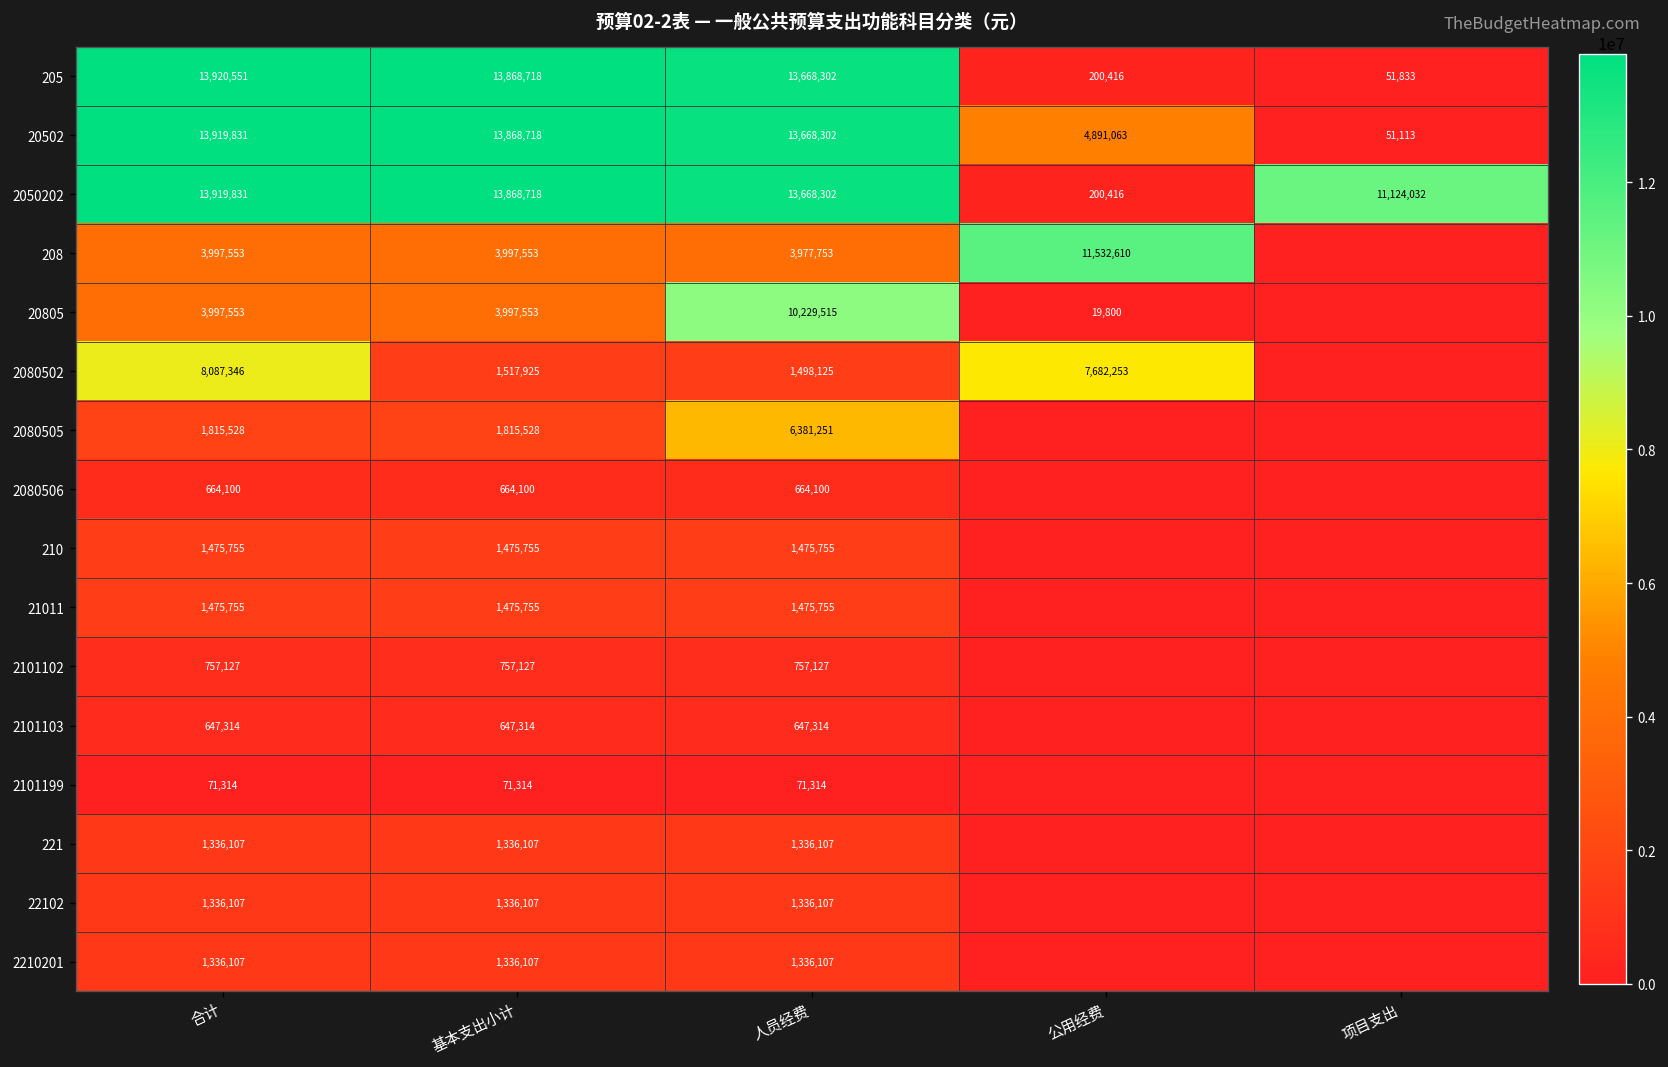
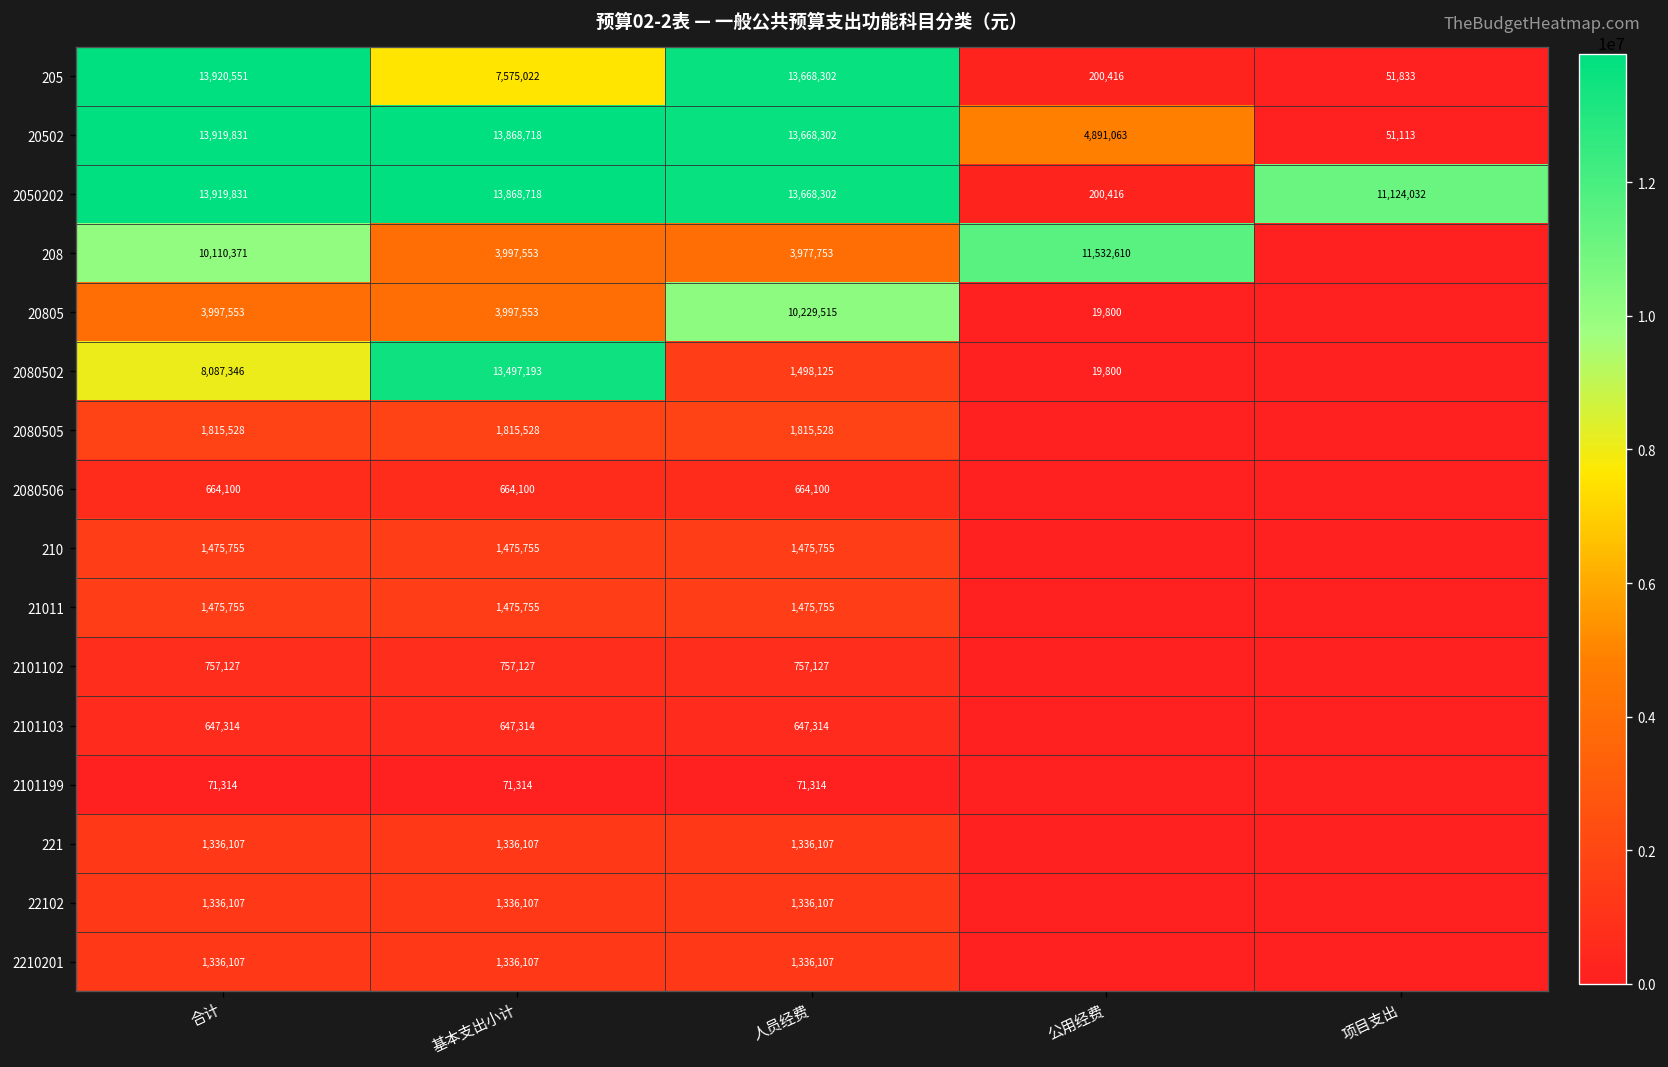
  {
    "205": {
      "合计": "13,920,551",
-     "基本支出小计": "13,868,718",
+     "基本支出小计": "7,575,022",
      "人员经费": "13,668,302",
      "公用经费": "200,416",
      "项目支出": "51,833"
    },
    "20502": {
      "合计": "13,919,831",
      "基本支出小计": "13,868,718",
      "人员经费": "13,668,302",
      "公用经费": "4,891,063",
      "项目支出": "51,113"
    },
    "2050202": {
      "合计": "13,919,831",
      "基本支出小计": "13,868,718",
      "人员经费": "13,668,302",
      "公用经费": "200,416",
      "项目支出": "11,124,032"
    },
    "208": {
-     "合计": "3,997,553",
+     "合计": "10,110,371",
      "基本支出小计": "3,997,553",
      "人员经费": "3,977,753",
      "公用经费": "11,532,610"
    },
    "20805": {
      "合计": "3,997,553",
      "基本支出小计": "3,997,553",
      "人员经费": "10,229,515",
      "公用经费": "19,800"
    },
    "2080502": {
      "合计": "8,087,346",
-     "基本支出小计": "1,517,925",
+     "基本支出小计": "13,497,193",
      "人员经费": "1,498,125",
-     "公用经费": "7,682,253"
+     "公用经费": "19,800"
    },
    "2080505": {
      "合计": "1,815,528",
      "基本支出小计": "1,815,528",
-     "人员经费": "6,381,251"
+     "人员经费": "1,815,528"
    },
    "2080506": {
      "合计": "664,100",
      "基本支出小计": "664,100",
      "人员经费": "664,100"
    },
    "210": {
      "合计": "1,475,755",
      "基本支出小计": "1,475,755",
      "人员经费": "1,475,755"
    },
    "21011": {
      "合计": "1,475,755",
      "基本支出小计": "1,475,755",
      "人员经费": "1,475,755"
    },
    "2101102": {
      "合计": "757,127",
      "基本支出小计": "757,127",
      "人员经费": "757,127"
    },
    "2101103": {
      "合计": "647,314",
      "基本支出小计": "647,314",
      "人员经费": "647,314"
    },
    "2101199": {
      "合计": "71,314",
      "基本支出小计": "71,314",
      "人员经费": "71,314"
    },
    "221": {
      "合计": "1,336,107",
      "基本支出小计": "1,336,107",
      "人员经费": "1,336,107"
    },
    "22102": {
      "合计": "1,336,107",
      "基本支出小计": "1,336,107",
      "人员经费": "1,336,107"
    },
    "2210201": {
      "合计": "1,336,107",
      "基本支出小计": "1,336,107",
      "人员经费": "1,336,107"
    }
  }
